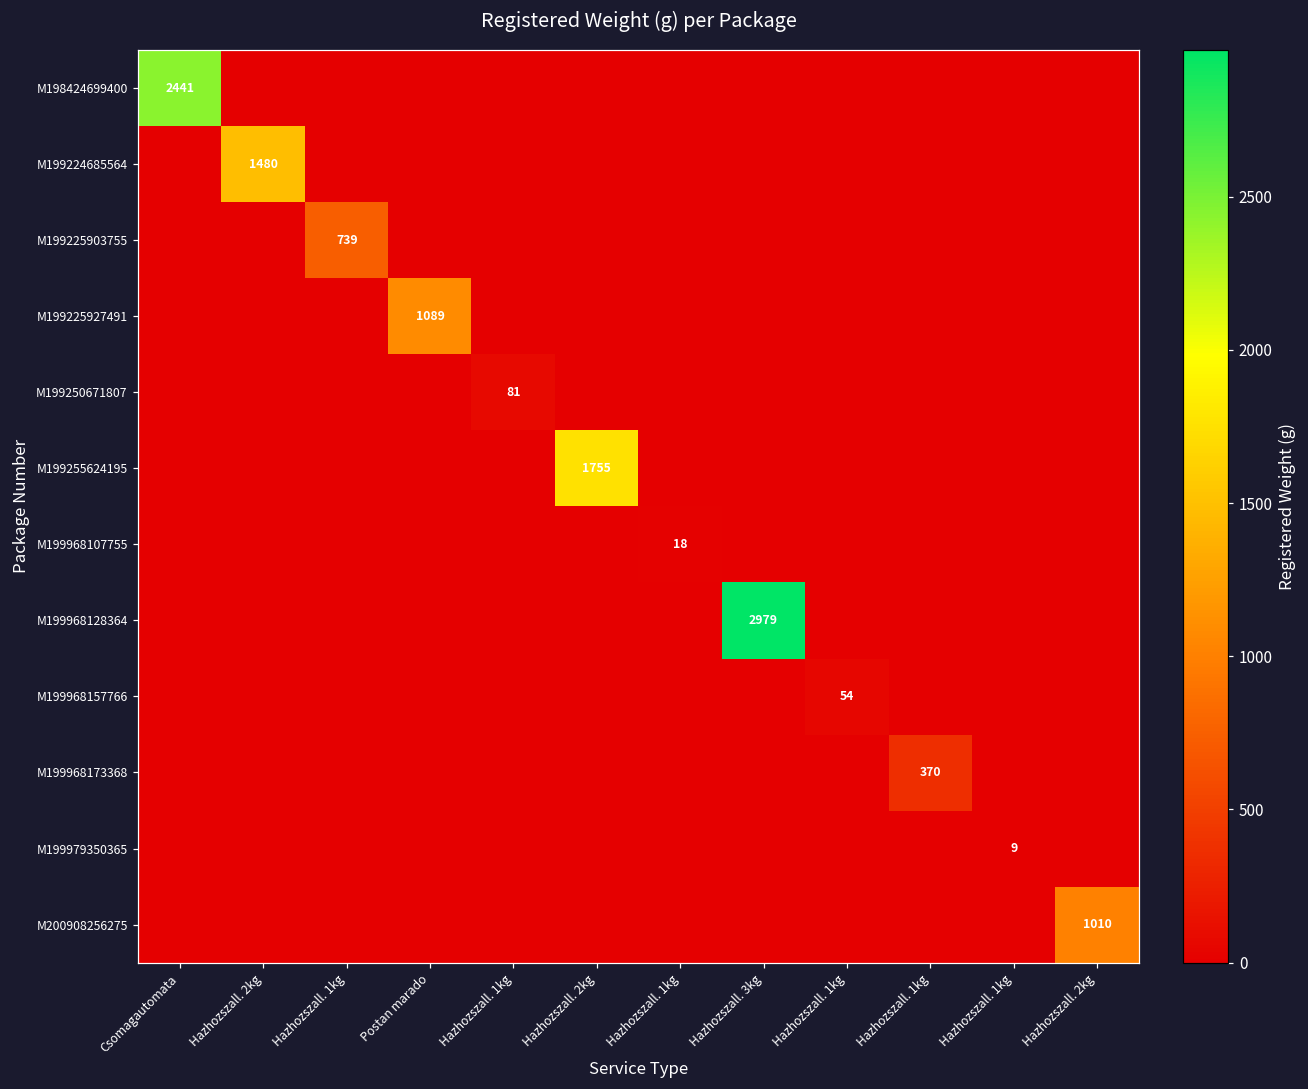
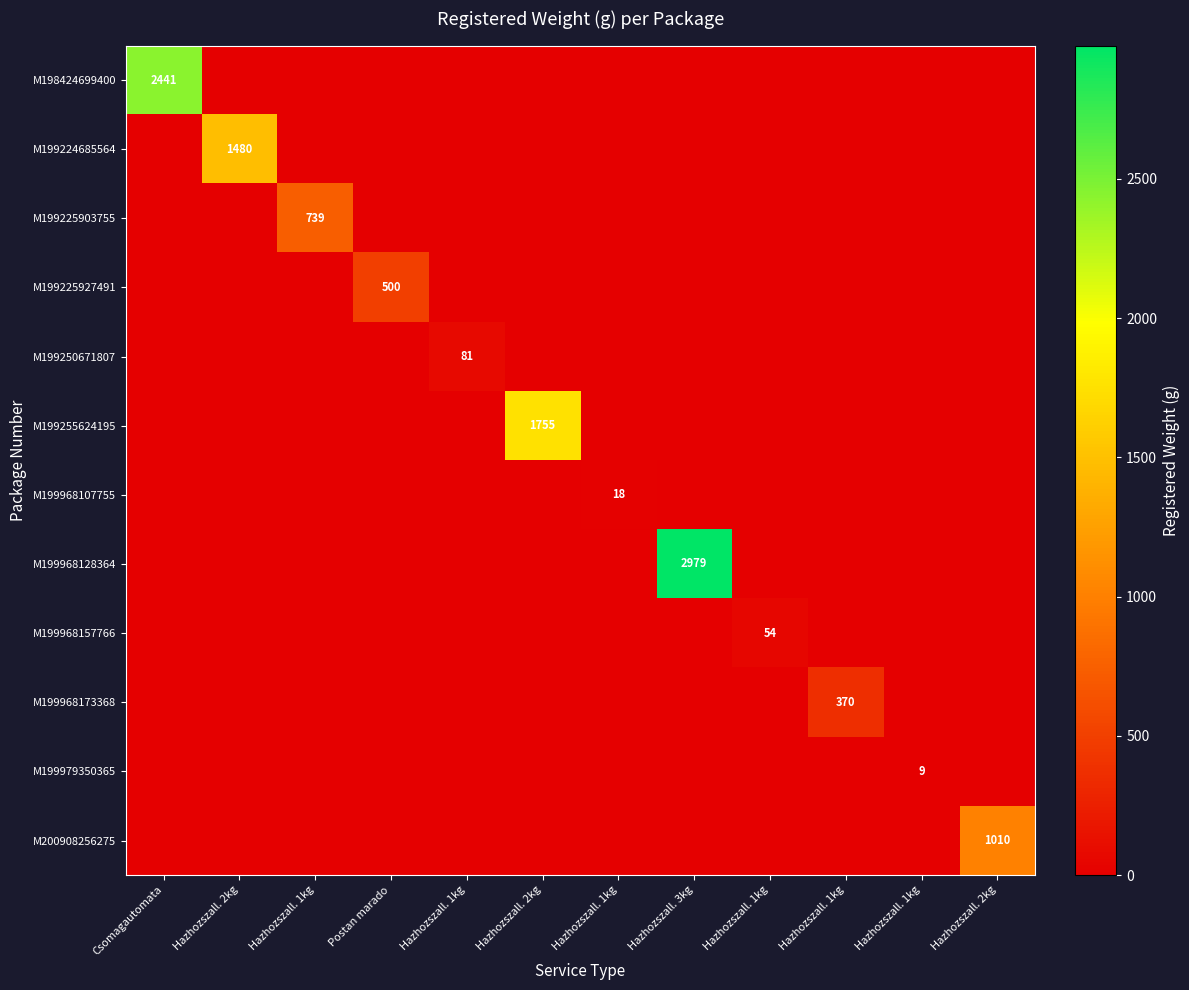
  {
    "M198424699400": {
      "Csomagautomata": 2441
    },
    "M199225927491": {
-     "Postan marado": 1089
+     "Postan marado": 500
    },
    "M199968128364": {
      "Hazhozszall. 3kg": 2979
    }
  }
